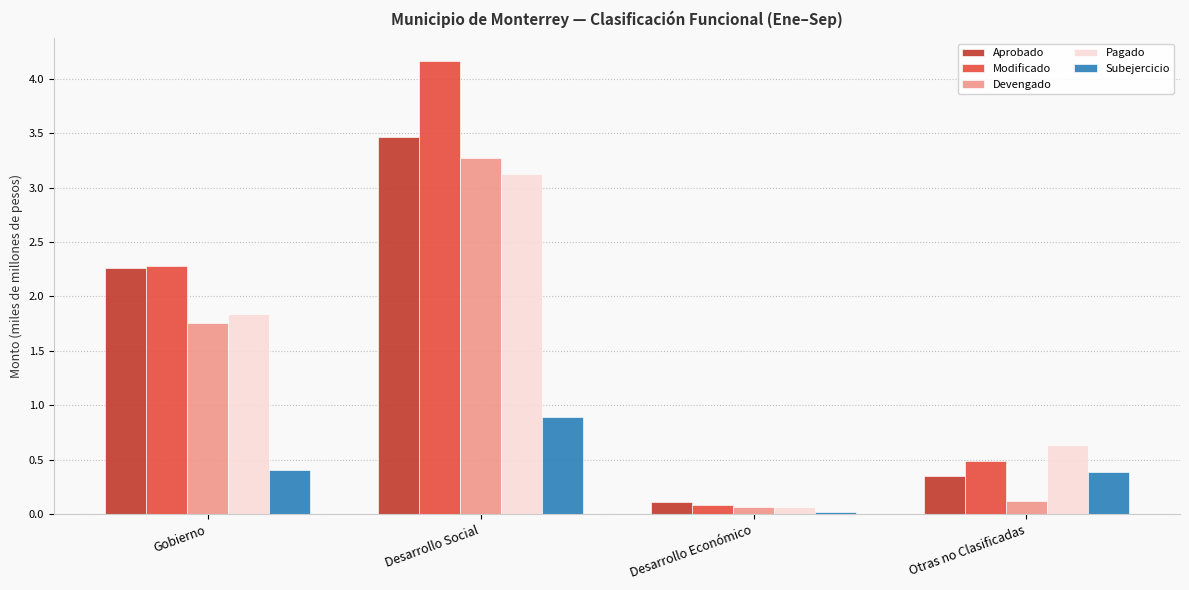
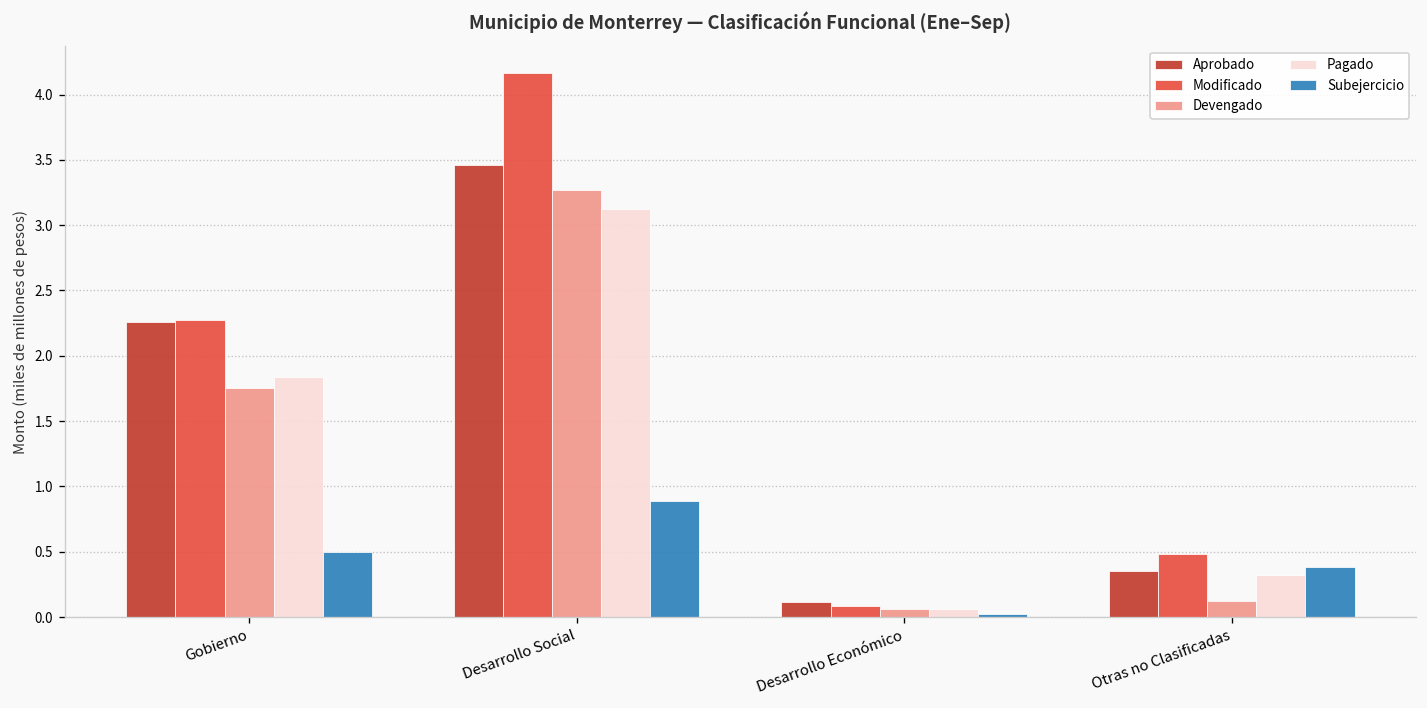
  {
    "Devengado": {
      "Gobierno": 1.75,
      "Desarrollo Social": 3.27,
      "Desarrollo Económico": 0.06,
      "Otras no Clasificadas": 0.12
    },
    "Pagado": {
      "Gobierno": 1.84,
      "Desarrollo Social": 3.13,
      "Desarrollo Económico": 0.06,
-     "Otras no Clasificadas": 0.64
+     "Otras no Clasificadas": 0.32
    },
    "Subejercicio": {
-     "Gobierno": 0.41,
+     "Gobierno": 0.50,
      "Desarrollo Social": 0.89,
      "Otras no Clasificadas": 0.39
    }
  }
